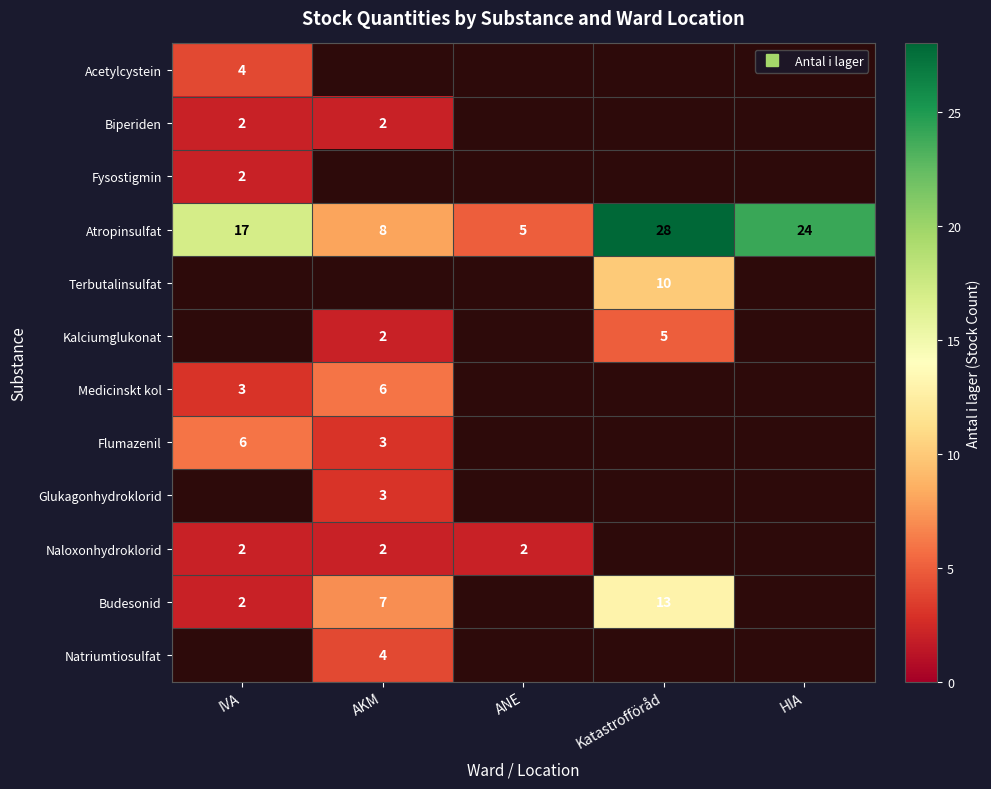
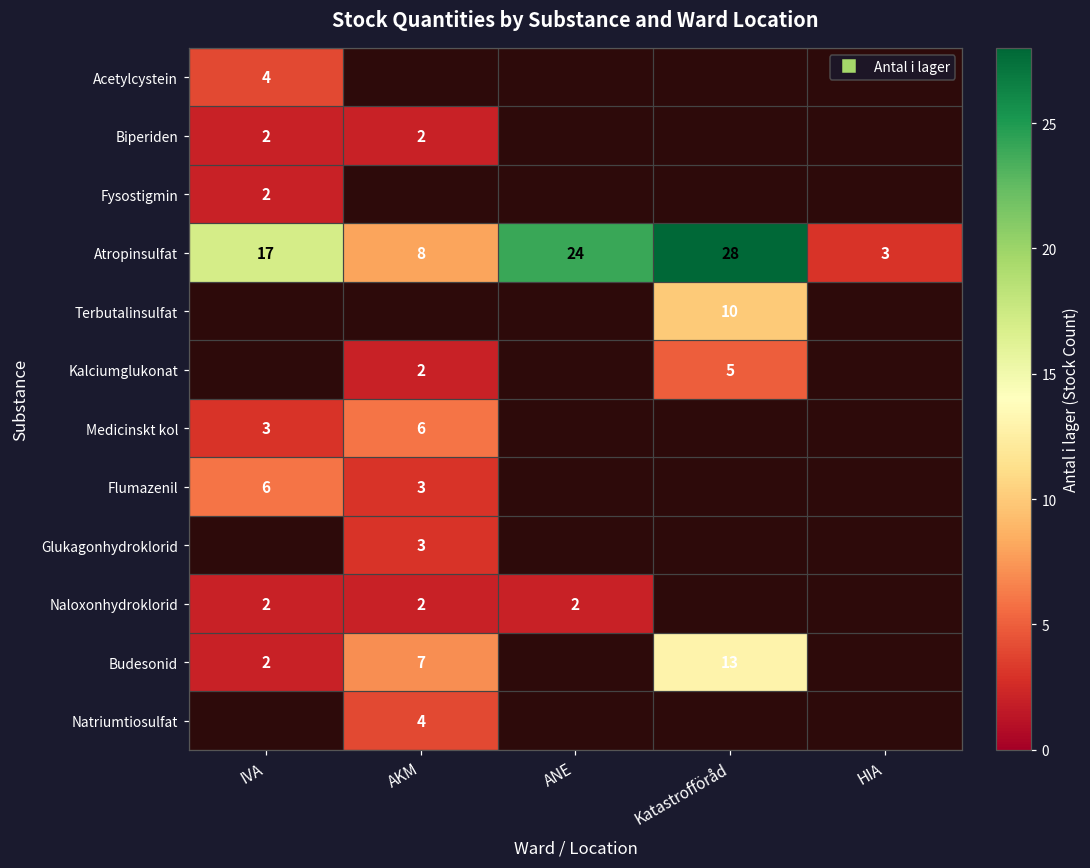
  {
    "Acetylcystein": {
      "IVA": 4
    },
    "Biperiden": {
      "IVA": 2,
      "AKM": 2
    },
    "Fysostigmin": {
      "IVA": 2
    },
    "Atropinsulfat": {
      "IVA": 17,
      "AKM": 8,
-     "ANE": 5,
+     "ANE": 24,
      "Katastrofföråd": 28,
-     "HIA": 24
+     "HIA": 3
    },
    "Terbutalinsulfat": {
      "Katastrofföråd": 10
    },
    "Kalciumglukonat": {
      "AKM": 2,
      "Katastrofföråd": 5
    },
    "Medicinskt kol": {
      "IVA": 3,
      "AKM": 6
    },
    "Flumazenil": {
      "IVA": 6,
      "AKM": 3
    },
    "Glukagonhydroklorid": {
      "AKM": 3
    },
    "Naloxonhydroklorid": {
      "IVA": 2,
      "AKM": 2,
      "ANE": 2
    },
    "Budesonid": {
      "IVA": 2,
      "AKM": 7,
      "Katastrofföråd": 13
    },
    "Natriumtiosulfat": {
      "AKM": 4
    }
  }
